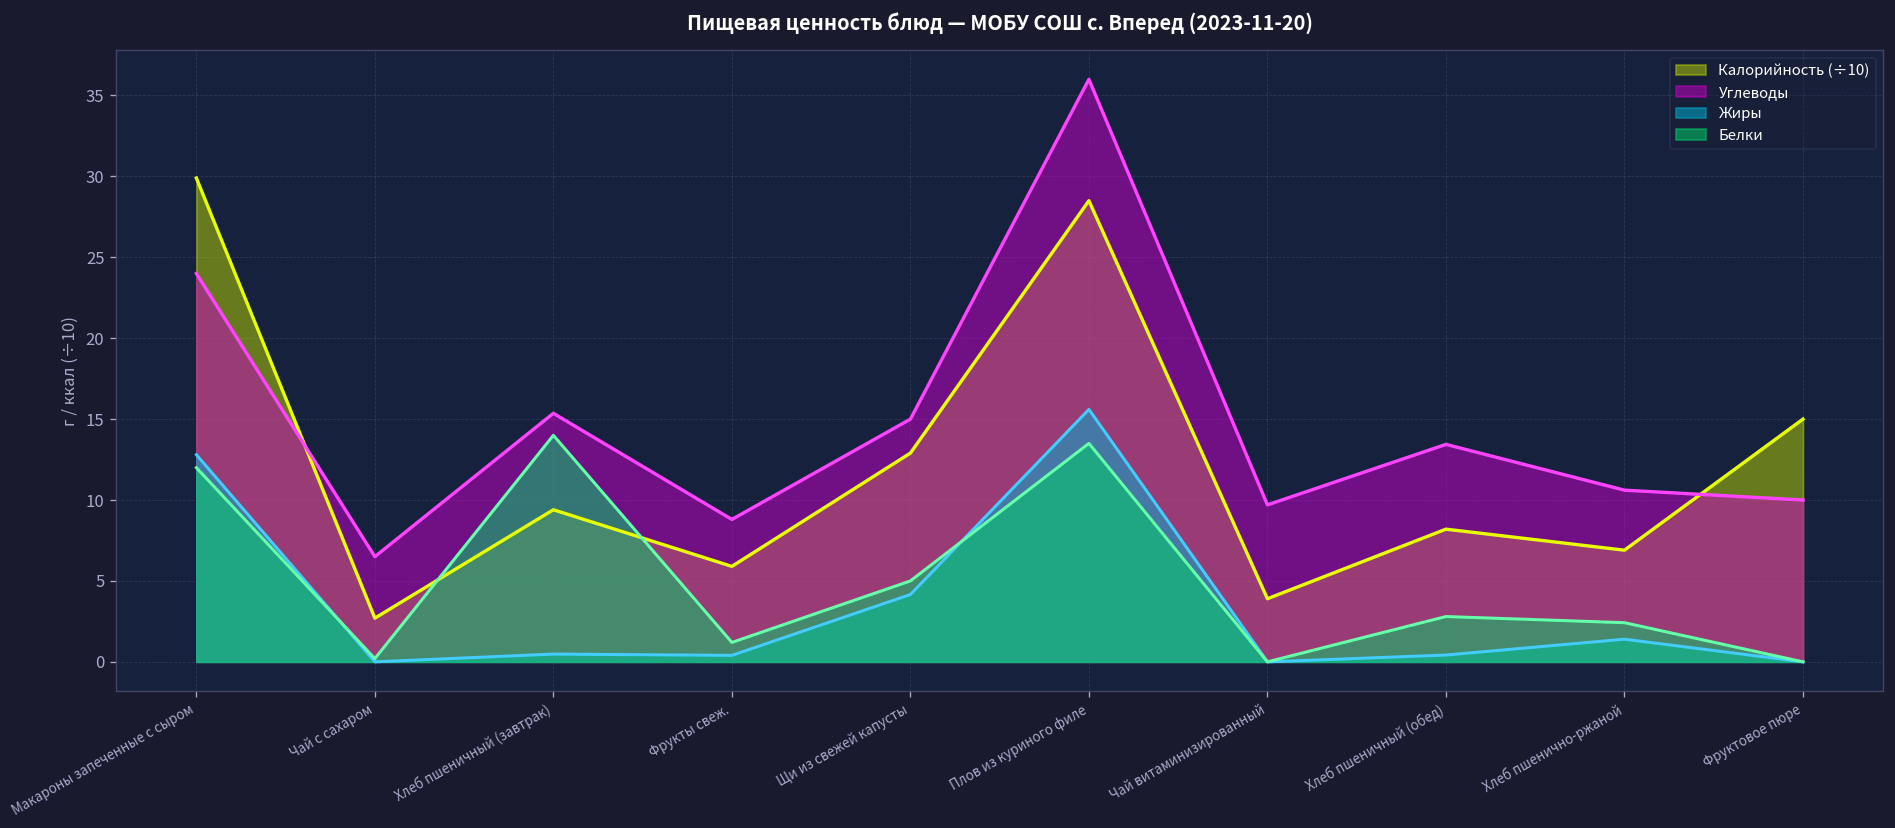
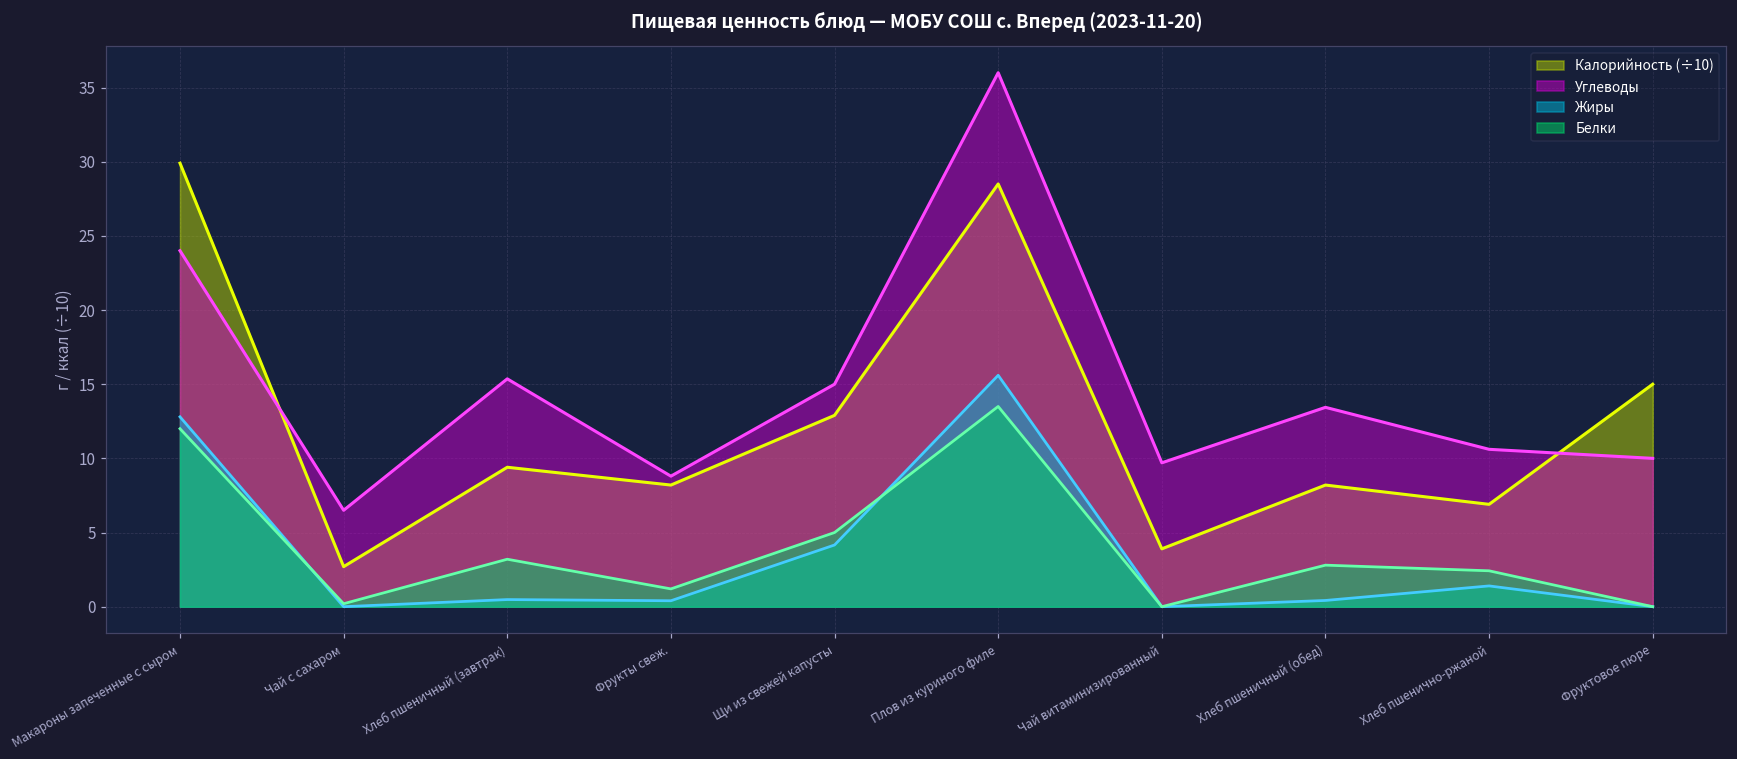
  {
    "Калорийность (÷10)": {
      "Макароны запеченные с сыром": 29.9,
      "Чай с сахаром": 2.7,
      "Хлеб пшеничный (завтрак)": 9.4,
-     "Фрукты свеж.": 5.9,
+     "Фрукты свеж.": 8.2,
      "Щи из свежей капусты": 12.9,
      "Плов из куриного филе": 28.5,
      "Чай витаминизированный": 3.9,
      "Хлеб пшеничный (обед)": 8.2,
      "Хлеб пшенично-ржаной": 6.9,
      "Фруктовое пюре": 15.0
    },
    "Углеводы": {
      "Макароны запеченные с сыром": 24.0,
      "Чай с сахаром": 6.5,
      "Хлеб пшеничный (завтрак)": 15.4,
      "Фрукты свеж.": 8.8,
      "Щи из свежей капусты": 15.0,
      "Плов из куриного филе": 36.0,
      "Чай витаминизированный": 9.7,
      "Хлеб пшеничный (обед)": 13.4,
      "Хлеб пшенично-ржаной": 10.6,
      "Фруктовое пюре": 10.0
    },
    "Жиры": {
      "Макароны запеченные с сыром": 12.8,
      "Чай с сахаром": 0.0,
      "Хлеб пшеничный (завтрак)": 0.5,
      "Фрукты свеж.": 0.4,
      "Щи из свежей капусты": 4.2,
      "Плов из куриного филе": 15.6,
      "Хлеб пшеничный (обед)": 0.4,
      "Хлеб пшенично-ржаной": 1.4
    },
    "Белки": {
      "Макароны запеченные с сыром": 12.0,
      "Чай с сахаром": 0.2,
-     "Хлеб пшеничный (завтрак)": 14.0,
+     "Хлеб пшеничный (завтрак)": 3.2,
      "Фрукты свеж.": 1.2,
      "Щи из свежей капусты": 5.0,
      "Плов из куриного филе": 13.5,
      "Хлеб пшеничный (обед)": 2.8,
      "Хлеб пшенично-ржаной": 2.4
    }
  }
